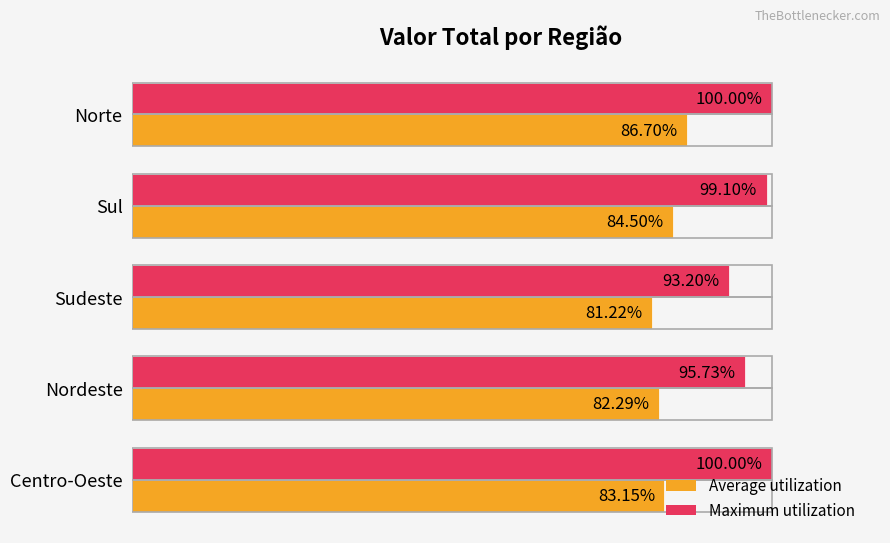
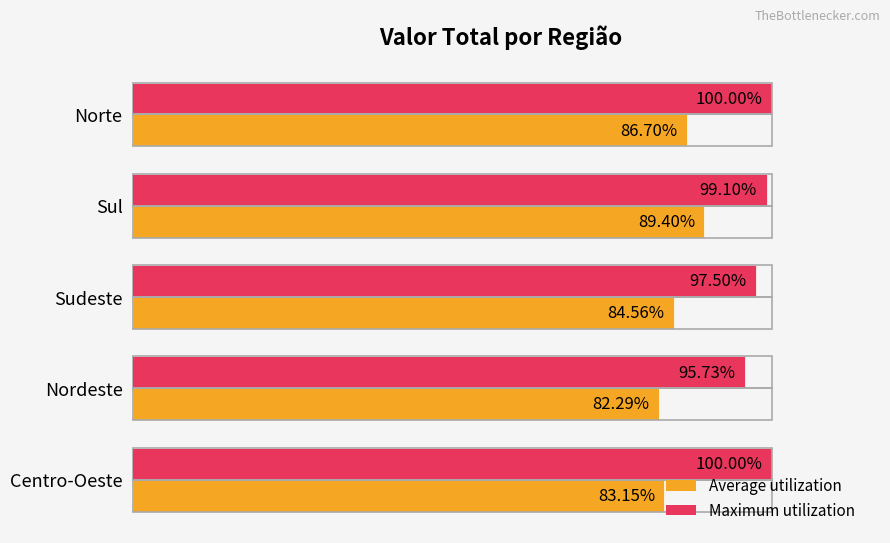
  {
    "Maximum utilization": {
      "Norte": "100.00%",
      "Sul": "99.10%",
-     "Sudeste": "93.20%",
+     "Sudeste": "97.50%",
      "Nordeste": "95.73%",
      "Centro-Oeste": "100.00%"
    },
    "Average utilization": {
      "Norte": "86.70%",
-     "Sul": "84.50%",
-     "Sudeste": "81.22%",
+     "Sul": "89.40%",
+     "Sudeste": "84.56%",
      "Nordeste": "82.29%",
      "Centro-Oeste": "83.15%"
    }
  }
